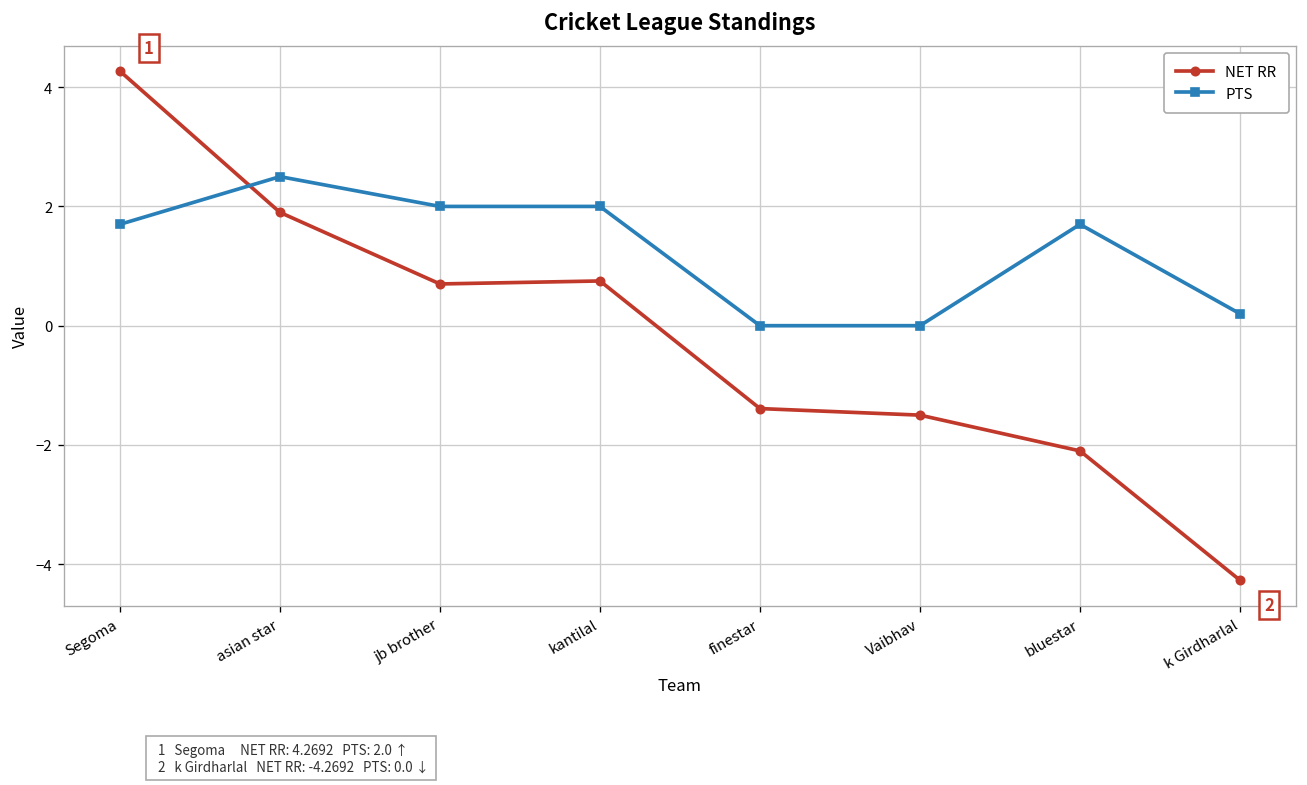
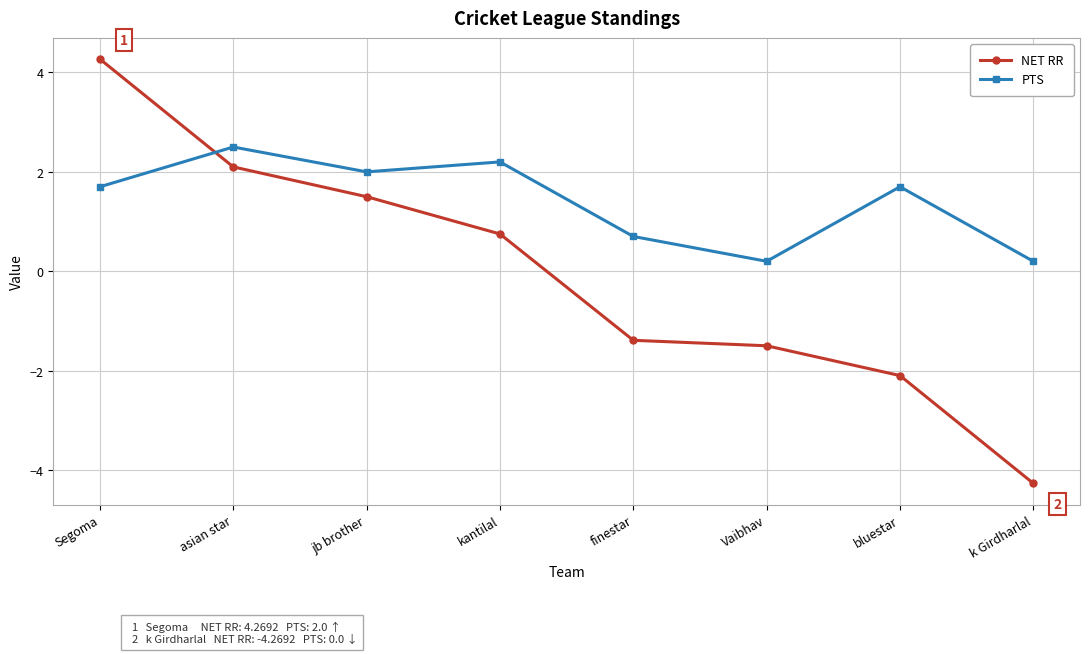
  {
    "NET RR": {
-     "asian star": 1.9,
-     "jb brother": 0.7,
+     "asian star": 2.1,
+     "jb brother": 1.5,
      "kantilal": 0.8,
      "finestar": -1.4,
      "Vaibhav": -1.5,
      "bluestar": -2.1
    },
    "PTS": {
      "Segoma": 1.7,
      "asian star": 2.5,
      "jb brother": 2.0,
-     "kantilal": 2.0,
-     "finestar": 0.0,
-     "Vaibhav": 0.0,
+     "kantilal": 2.2,
+     "finestar": 0.7,
+     "Vaibhav": 0.2,
      "bluestar": 1.7,
      "k Girdharlal": 0.2
    }
  }
